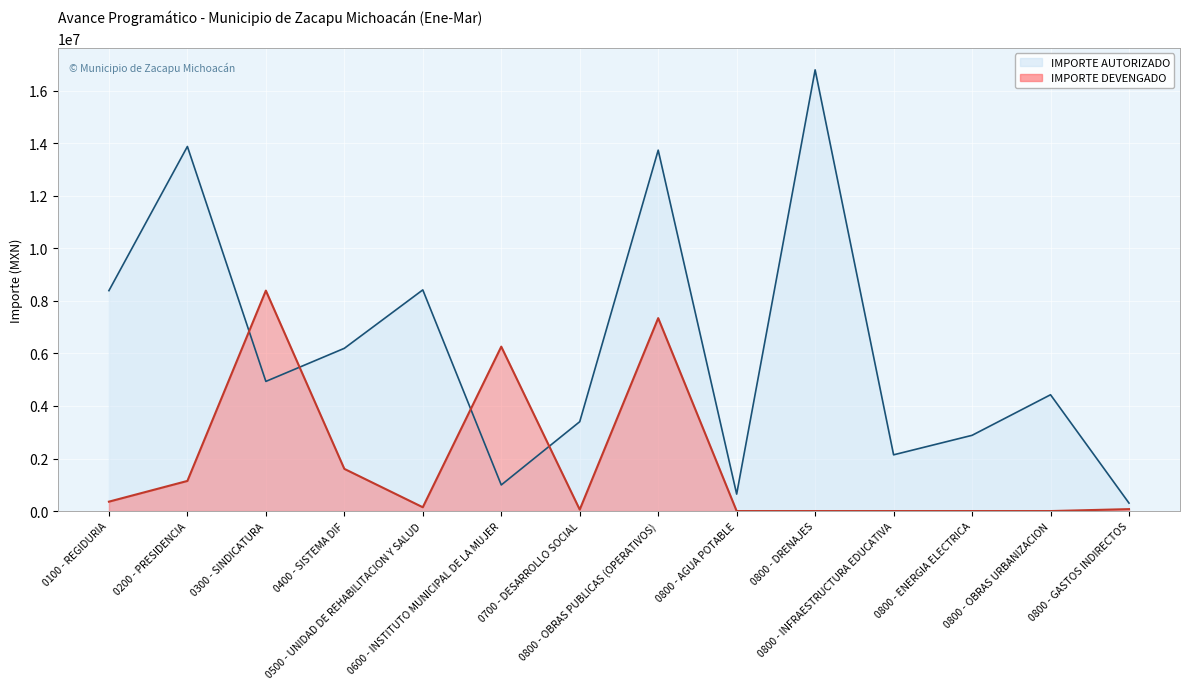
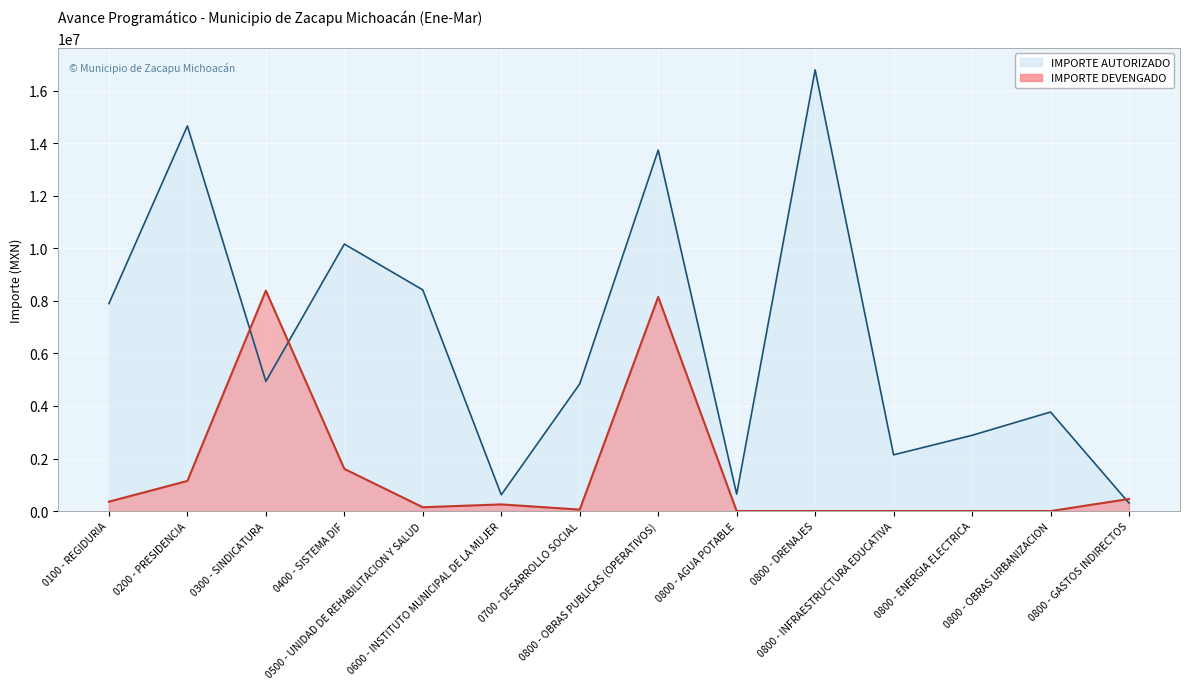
  {
    "IMPORTE AUTORIZADO": {
-     "0100 - REGIDURIA": 8400000,
-     "0200 - PRESIDENCIA": 13900000,
+     "0100 - REGIDURIA": 7900000,
+     "0200 - PRESIDENCIA": 14700000,
      "0300 - SINDICATURA": 4900000,
-     "0400 - SISTEMA DIF": 6200000,
+     "0400 - SISTEMA DIF": 10200000,
      "0500 - UNIDAD DE REHABILITACION Y SALUD": 8400000,
-     "0600 - INSTITUTO MUNICIPAL DE LA MUJER": 1000000,
-     "0700 - DESARROLLO SOCIAL": 3400000,
+     "0600 - INSTITUTO MUNICIPAL DE LA MUJER": 600000,
+     "0700 - DESARROLLO SOCIAL": 4800000,
      "0800 - OBRAS PUBLICAS (OPERATIVOS)": 13700000,
      "0800 - AGUA POTABLE": 600000,
      "0800 - DRENAJES": 16800000,
      "0800 - INFRAESTRUCTURA EDUCATIVA": 2100000,
      "0800 - ENERGIA ELECTRICA": 2900000,
-     "0800 - OBRAS URBANIZACION": 4400000,
+     "0800 - OBRAS URBANIZACION": 3800000,
      "0800 - GASTOS INDIRECTOS": 300000
    },
    "IMPORTE DEVENGADO": {
      "0100 - REGIDURIA": 400000,
      "0200 - PRESIDENCIA": 1100000,
      "0300 - SINDICATURA": 8400000,
      "0400 - SISTEMA DIF": 1600000,
      "0500 - UNIDAD DE REHABILITACION Y SALUD": 100000,
-     "0600 - INSTITUTO MUNICIPAL DE LA MUJER": 6300000,
+     "0600 - INSTITUTO MUNICIPAL DE LA MUJER": 300000,
      "0700 - DESARROLLO SOCIAL": 100000,
-     "0800 - OBRAS PUBLICAS (OPERATIVOS)": 7300000,
+     "0800 - OBRAS PUBLICAS (OPERATIVOS)": 8200000,
      "0800 - AGUA POTABLE": 0,
      "0800 - DRENAJES": 0,
      "0800 - INFRAESTRUCTURA EDUCATIVA": 0,
      "0800 - ENERGIA ELECTRICA": 0,
      "0800 - OBRAS URBANIZACION": 0,
-     "0800 - GASTOS INDIRECTOS": 100000
+     "0800 - GASTOS INDIRECTOS": 500000
    }
  }
